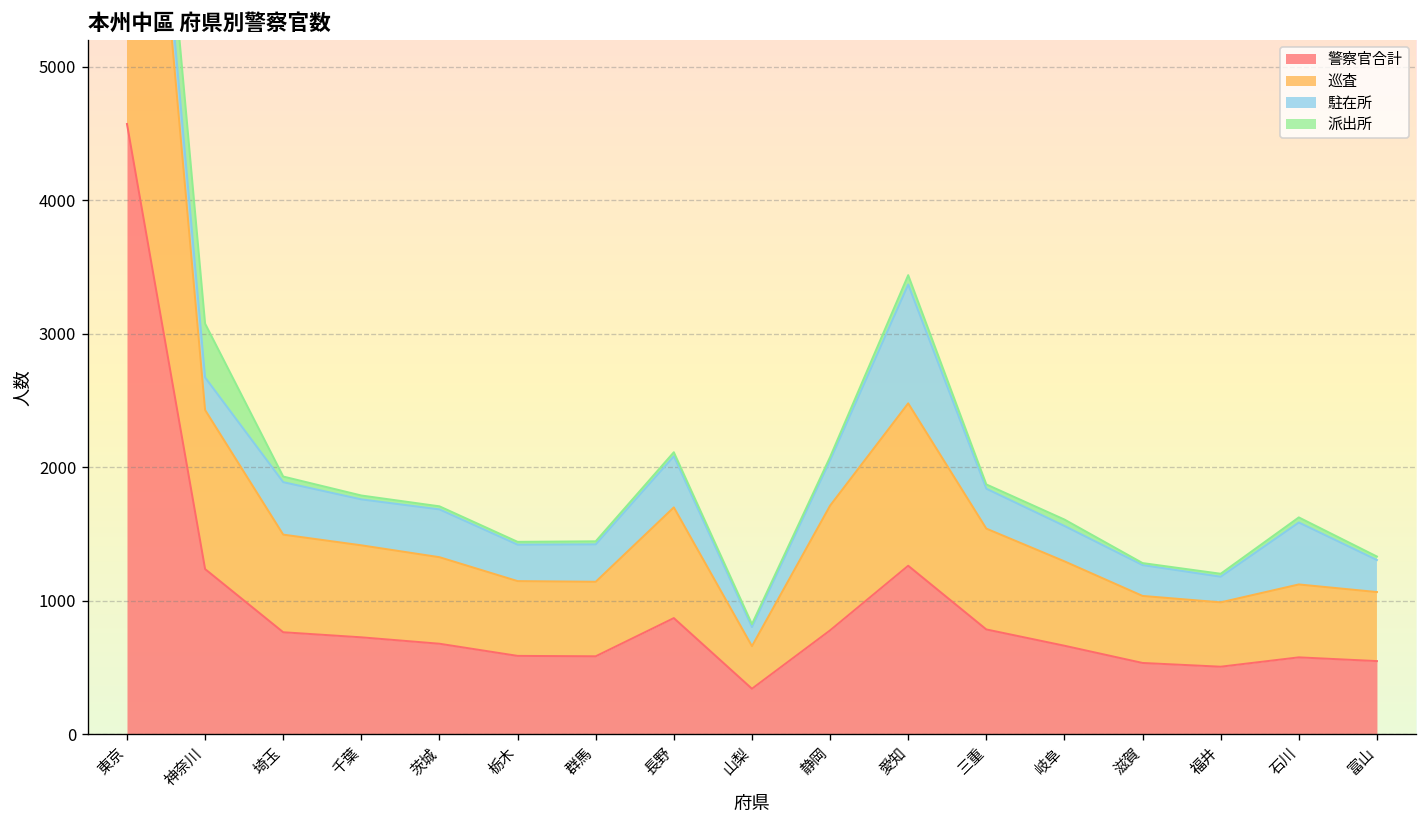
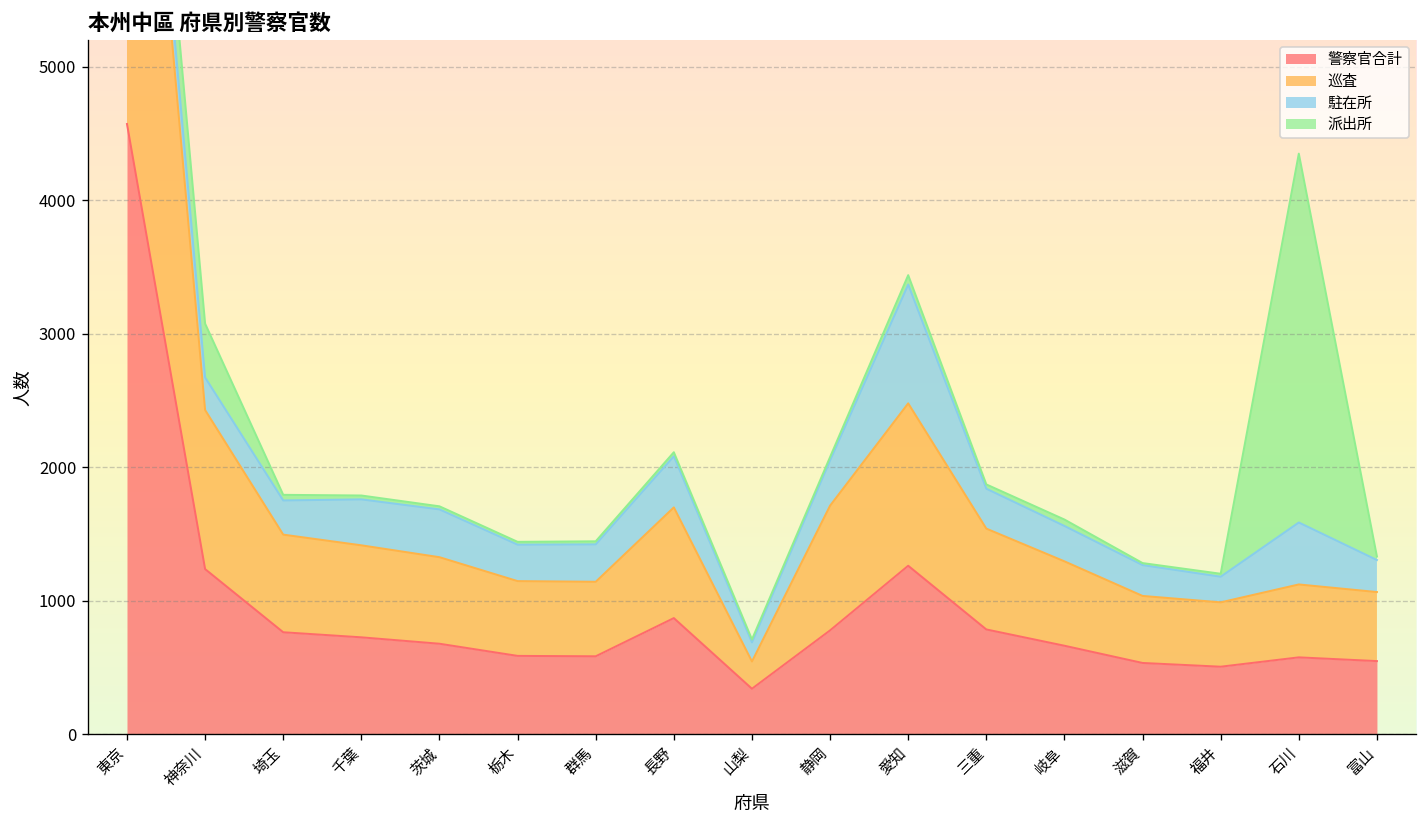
  {
    "警察官合計": {
      "東京": 4570,
      "神奈川": 1240,
      "埼玉": 770,
      "千葉": 730,
      "茨城": 680,
      "栃木": 590,
      "群馬": 590,
      "長野": 870,
      "山梨": 340,
      "静岡": 780,
      "愛知": 1260,
      "三重": 790,
      "岐阜": 660,
      "滋賀": 540,
      "福井": 510,
      "石川": 580,
      "富山": 550
    },
    "巡査": {
      "神奈川": 1190,
      "埼玉": 730,
      "千葉": 690,
      "茨城": 650,
      "栃木": 560,
      "群馬": 560,
      "長野": 830,
-     "山梨": 320,
+     "山梨": 200,
      "静岡": 930,
      "愛知": 1220,
      "三重": 760,
      "岐阜": 630,
      "滋賀": 500,
      "福井": 480,
      "石川": 550,
      "富山": 520
    },
    "駐在所": {
      "神奈川": 240,
-     "埼玉": 390,
+     "埼玉": 260,
      "千葉": 340,
      "茨城": 360,
      "群馬": 280,
      "長野": 380,
      "静岡": 340,
      "愛知": 890,
      "三重": 300,
      "岐阜": 270,
      "石川": 460,
      "富山": 240
    },
    "派出所": {
      "神奈川": 400,
      "埼玉": 40,
      "千葉": 30,
      "茨城": 20,
      "群馬": 20,
      "長野": 30,
      "静岡": 30,
      "愛知": 70,
      "三重": 30,
      "岐阜": 50,
-     "石川": 40,
+     "石川": 2760,
      "富山": 30
    }
  }
